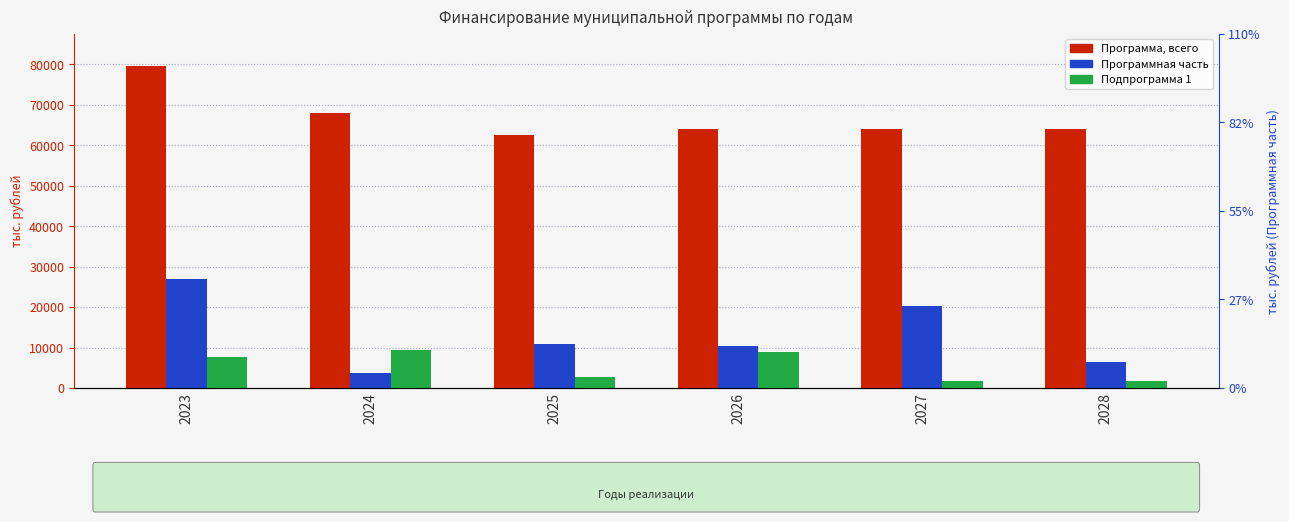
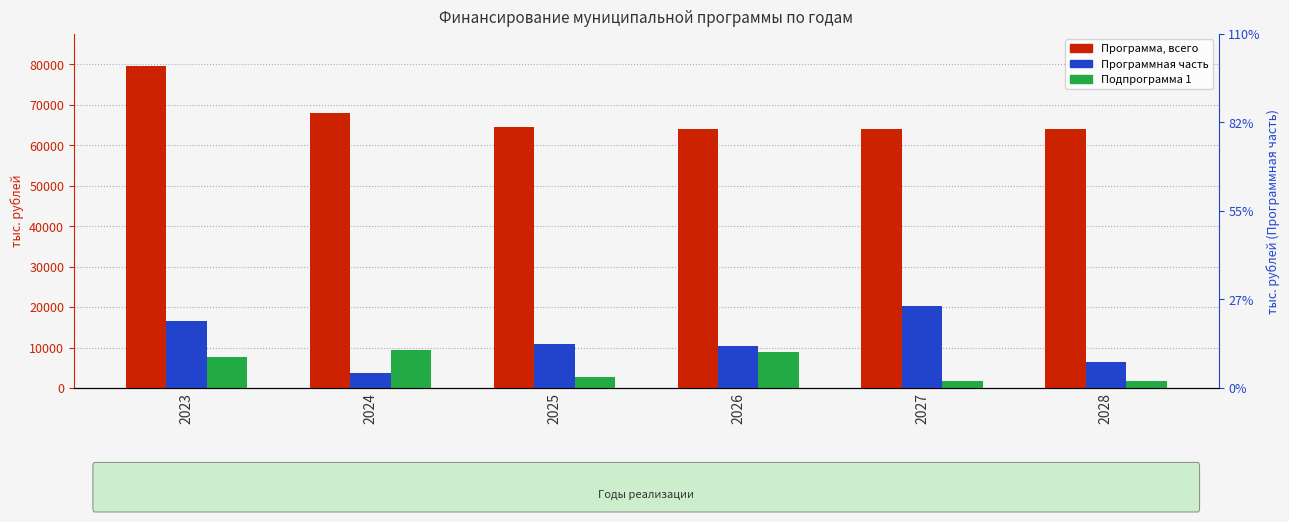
  {
    "Программа, всего": {
      "2023": 80000,
      "2024": 68000,
-     "2025": 63000,
+     "2025": 65000,
      "2026": 64000,
      "2027": 64000,
      "2028": 64000
    },
    "Программная часть": {
-     "2023": 27000,
+     "2023": 17000,
      "2024": 4000,
      "2025": 11000,
      "2026": 10000,
      "2027": 20000,
      "2028": 6000
    },
    "Подпрограмма 1": {
      "2023": 8000,
      "2024": 9000,
      "2025": 3000,
      "2026": 9000,
      "2027": 2000,
      "2028": 2000
    }
  }
